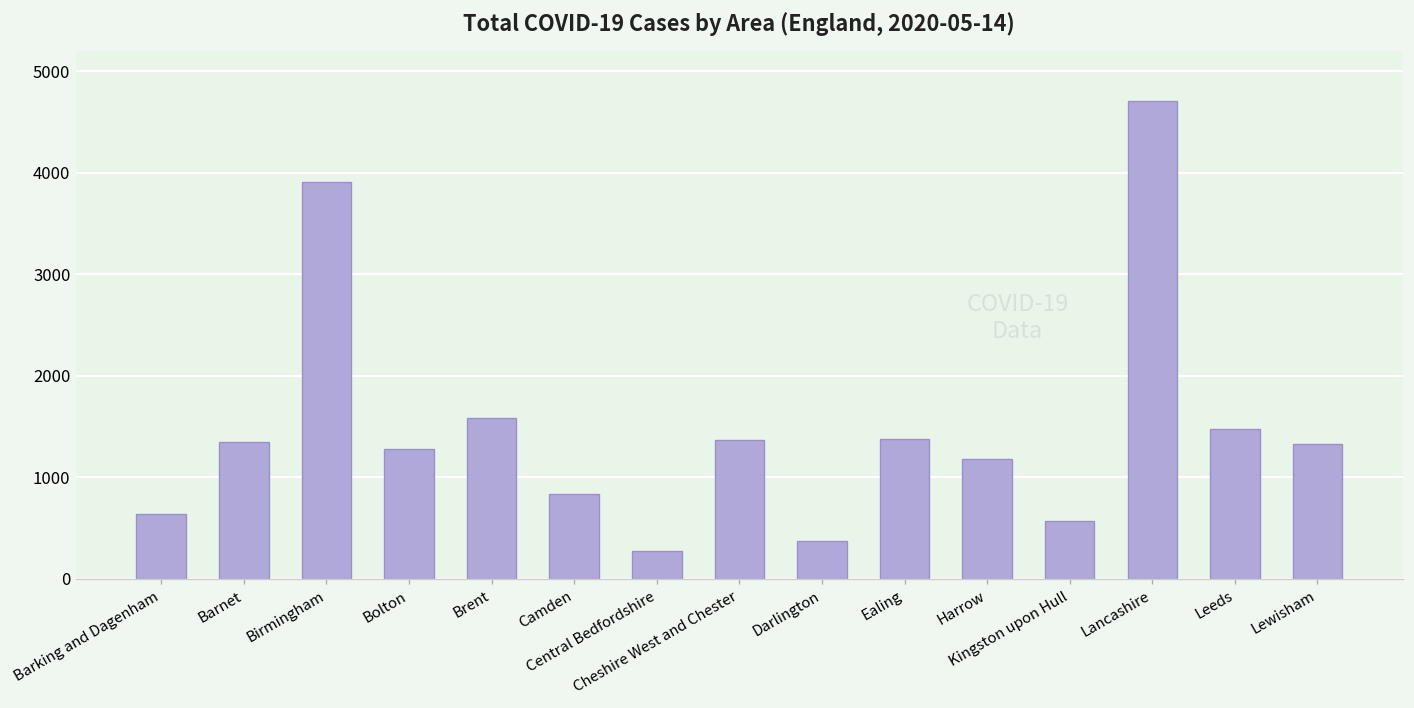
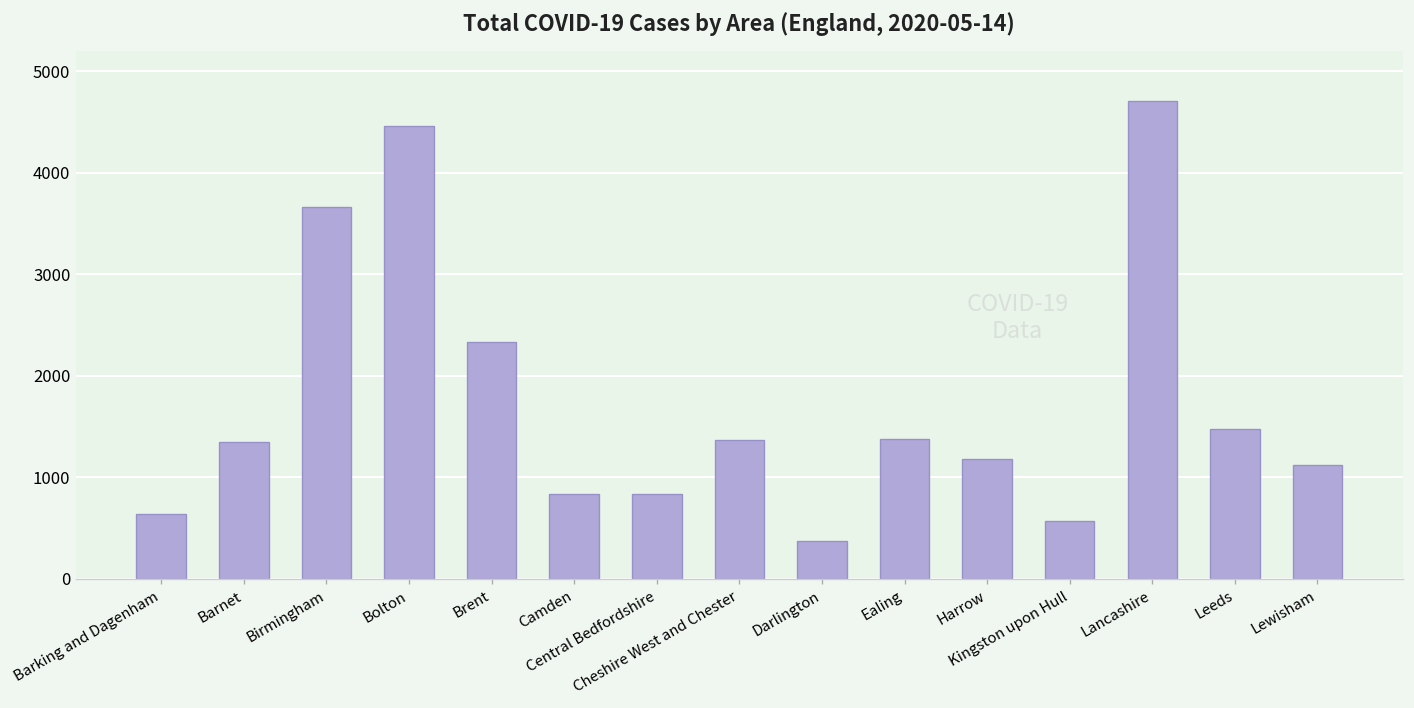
  {
    "Barking and Dagenham": 600,
    "Barnet": 1300,
-   "Birmingham": 3900,
-   "Bolton": 1300,
-   "Brent": 1600,
+   "Birmingham": 3700,
+   "Bolton": 4500,
+   "Brent": 2300,
    "Camden": 800,
-   "Central Bedfordshire": 300,
+   "Central Bedfordshire": 800,
    "Cheshire West and Chester": 1400,
    "Darlington": 400,
    "Ealing": 1400,
    "Harrow": 1200,
    "Kingston upon Hull": 600,
    "Lancashire": 4700,
    "Leeds": 1500,
-   "Lewisham": 1300
+   "Lewisham": 1100
  }
